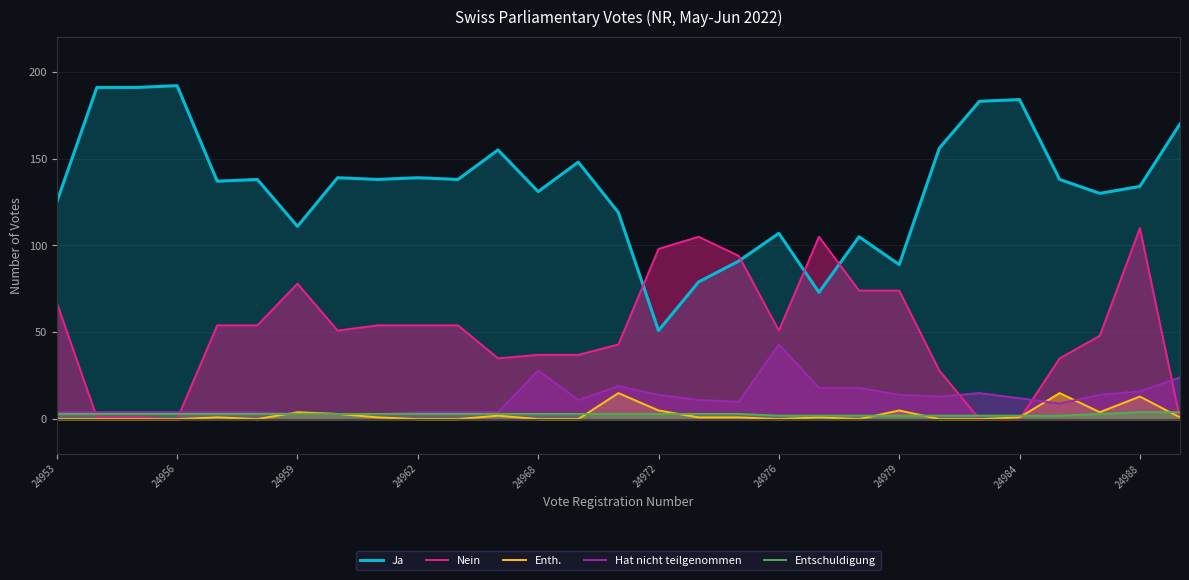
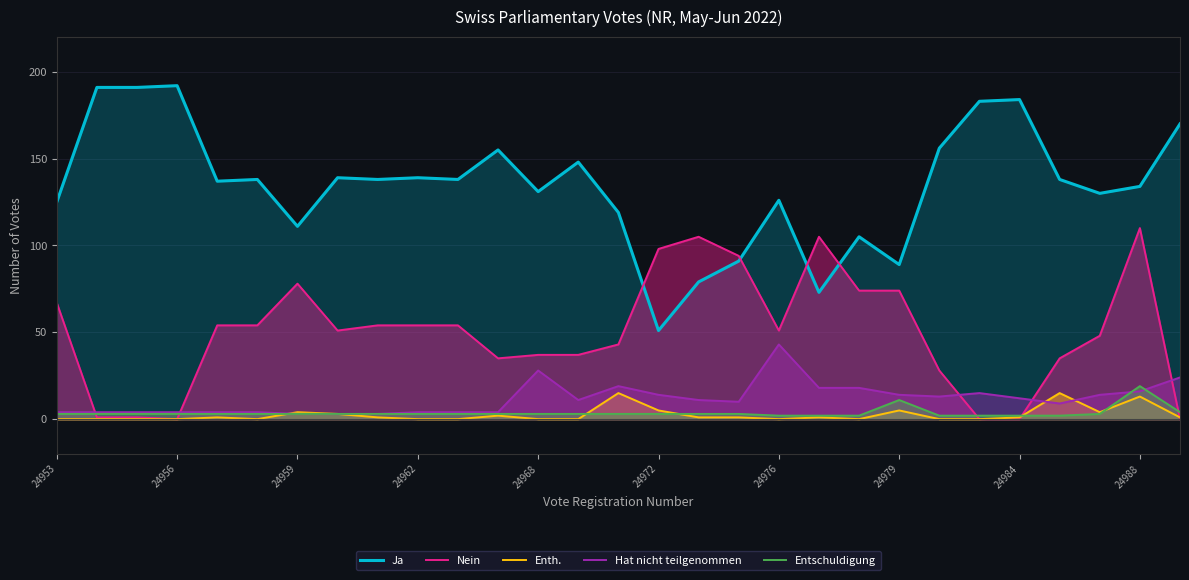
  {
    "Ja": {
      "24953": 125,
      "24956": 192,
      "24959": 111,
      "24962": 139,
      "24968": 131,
      "24972": 51,
-     "24976": 107,
+     "24976": 126,
      "24979": 89,
      "24984": 184,
      "24988": 134
    },
    "Nein": {
      "24953": 67,
      "24959": 78,
      "24962": 54,
      "24968": 37,
      "24972": 98,
      "24976": 51,
      "24979": 74,
      "24988": 110
    },
    "Enth.": {
      "24953": 0,
      "24962": 0,
      "24968": 0,
      "24972": 5,
      "24976": 0,
      "24979": 5,
      "24988": 13
    },
    "Hat nicht teilgenommen": {
      "24968": 28,
      "24972": 14,
      "24976": 43,
      "24979": 14,
      "24984": 12,
      "24988": 16
    },
    "Entschuldigung": {
      "24968": 3,
      "24972": 3,
      "24976": 2,
-     "24979": 2,
-     "24988": 4
+     "24979": 11,
+     "24988": 19
    }
  }
